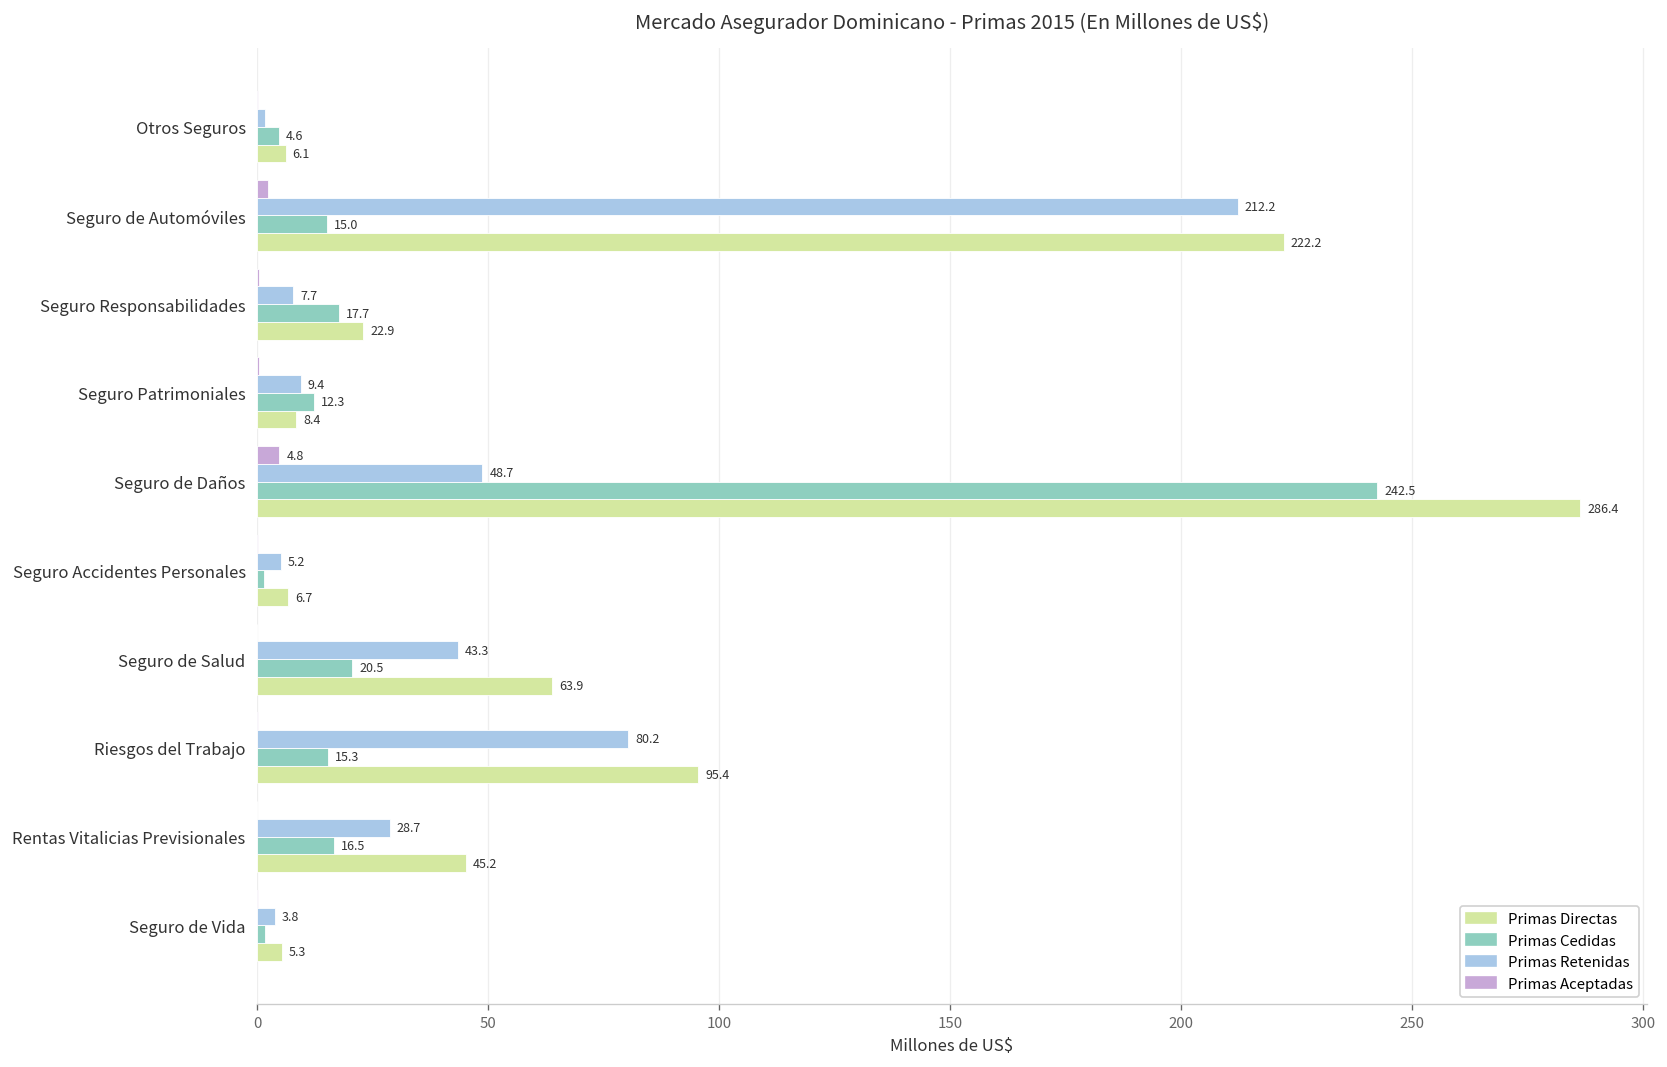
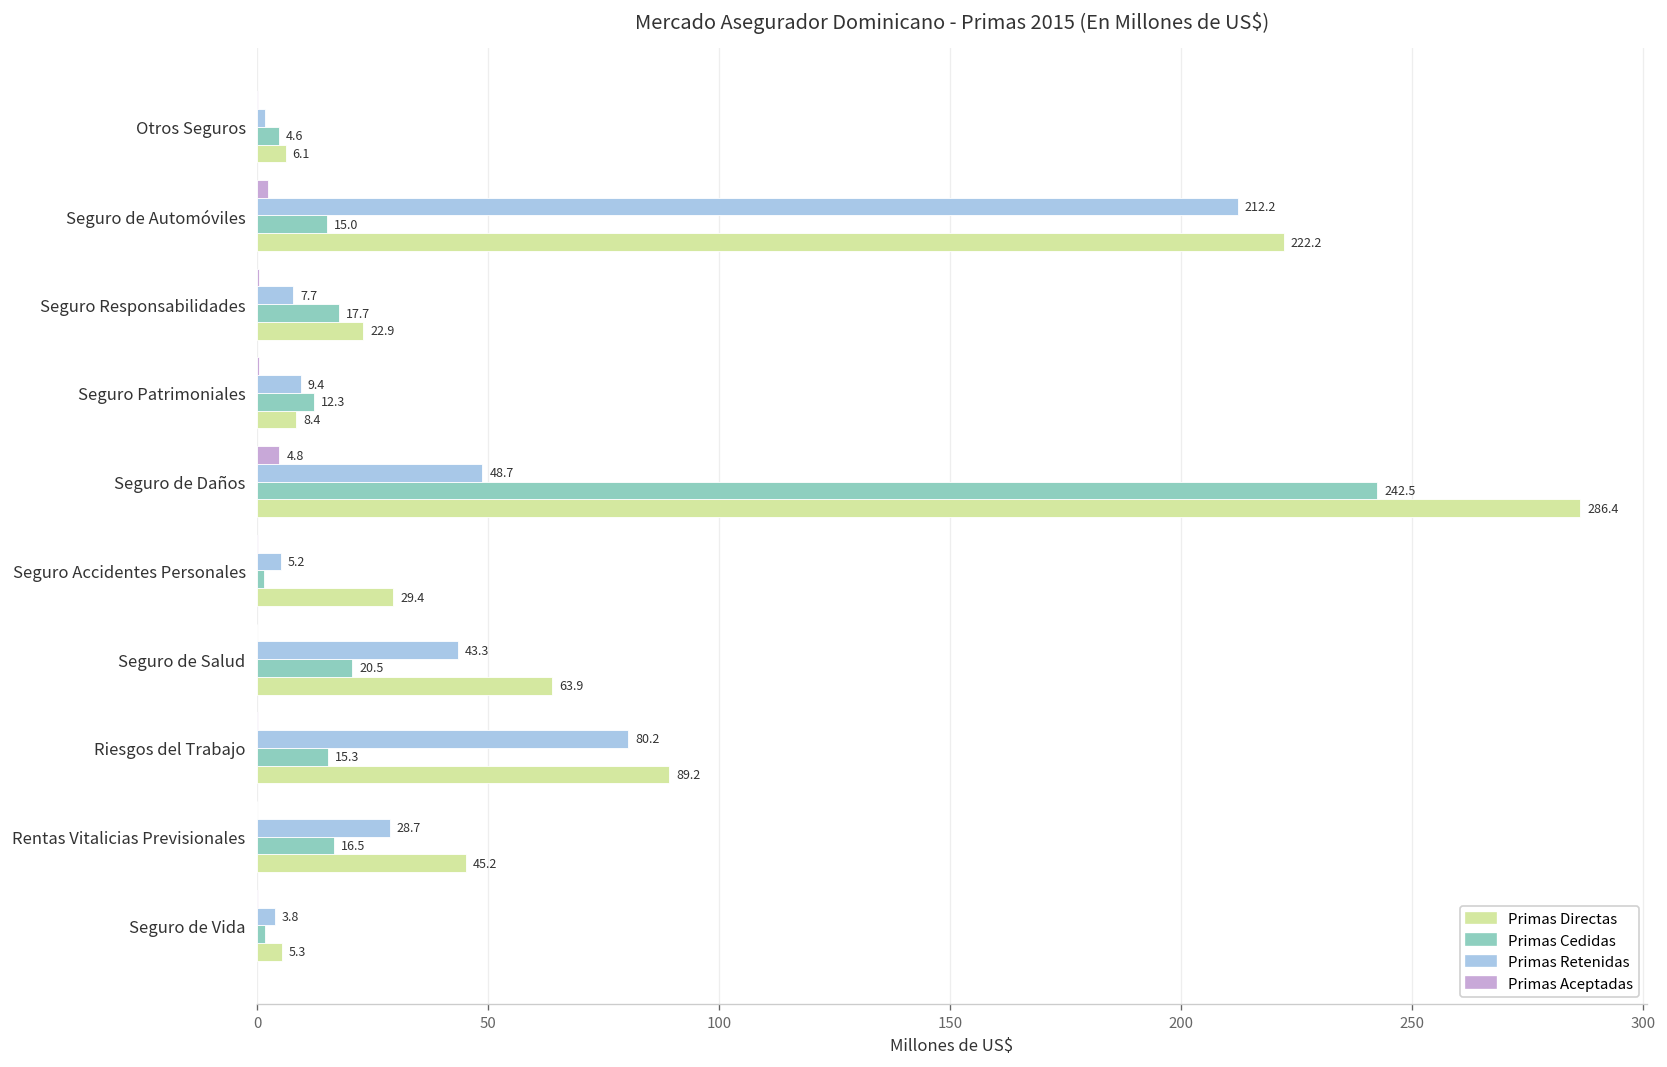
  {
    "Primas Directas": {
      "Otros Seguros": 6.1,
      "Seguro de Automóviles": 222.2,
      "Seguro Responsabilidades": 22.9,
      "Seguro Patrimoniales": 8.4,
      "Seguro de Daños": 286.4,
-     "Seguro Accidentes Personales": 6.7,
+     "Seguro Accidentes Personales": 29.4,
      "Seguro de Salud": 63.9,
-     "Riesgos del Trabajo": 95.4,
+     "Riesgos del Trabajo": 89.2,
      "Rentas Vitalicias Previsionales": 45.2,
      "Seguro de Vida": 5.3
    }
  }
